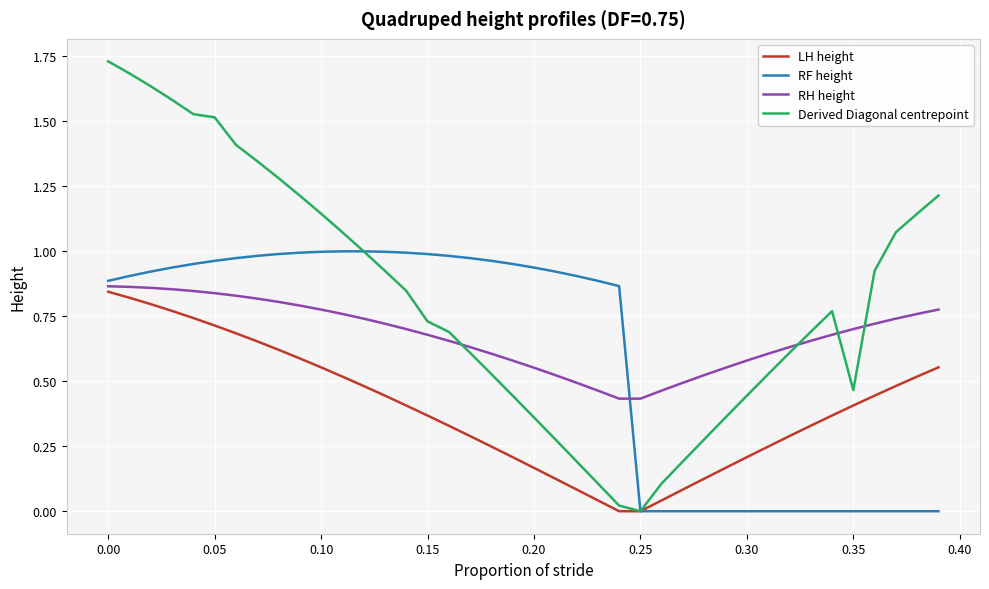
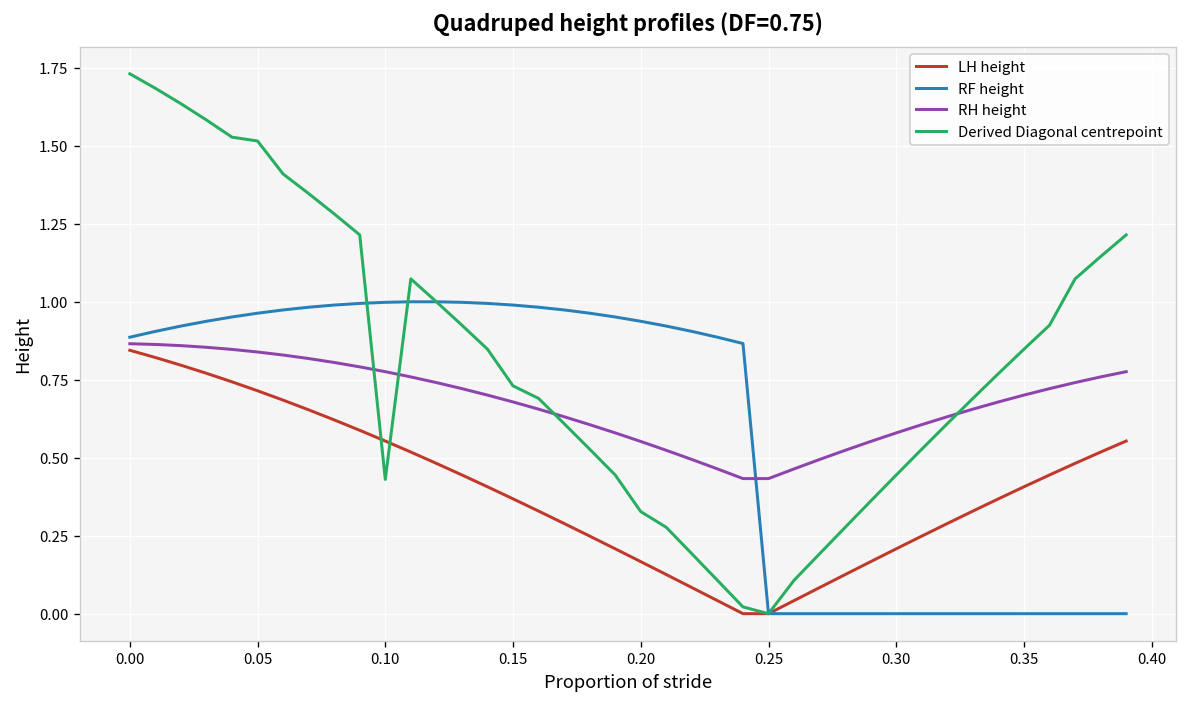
  {
    "LH height": {
      "0.00": 0.84,
      "0.05": 0.71,
      "0.10": 0.55,
      "0.15": 0.37,
      "0.20": 0.17,
      "0.30": 0.21,
      "0.35": 0.41
    },
    "RF height": {
      "0.00": 0.89,
      "0.05": 0.96,
      "0.10": 1.00,
      "0.15": 0.99,
      "0.20": 0.94,
      "0.30": 0.00,
      "0.35": 0.00
    },
    "RH height": {
      "0.00": 0.87,
      "0.05": 0.84,
      "0.10": 0.78,
      "0.15": 0.68,
      "0.20": 0.55,
      "0.25": 0.43,
      "0.30": 0.58,
      "0.35": 0.70
    },
    "Derived Diagonal centrepoint": {
      "0.00": 1.73,
      "0.05": 1.52,
-     "0.10": 1.14,
+     "0.10": 0.43,
      "0.15": 0.73,
-     "0.20": 0.36,
+     "0.20": 0.33,
      "0.30": 0.44,
-     "0.35": 0.47
+     "0.35": 0.85
    }
  }
